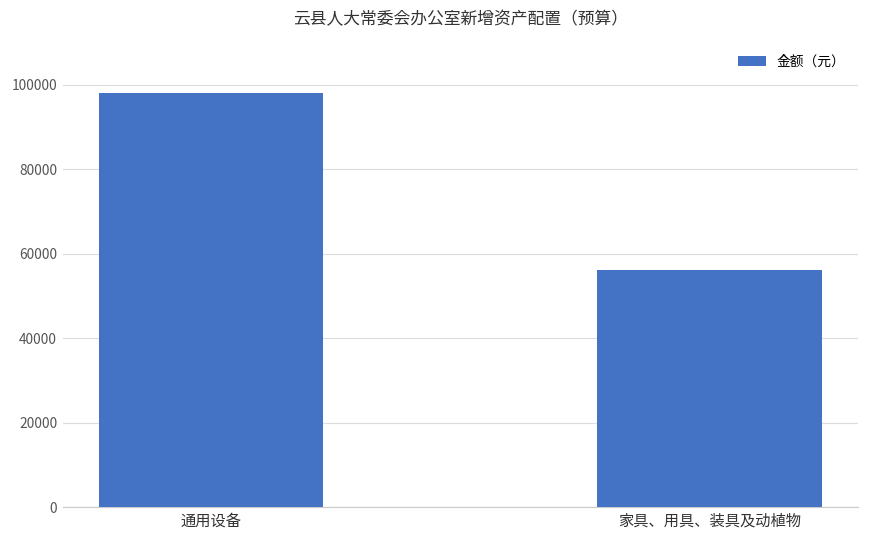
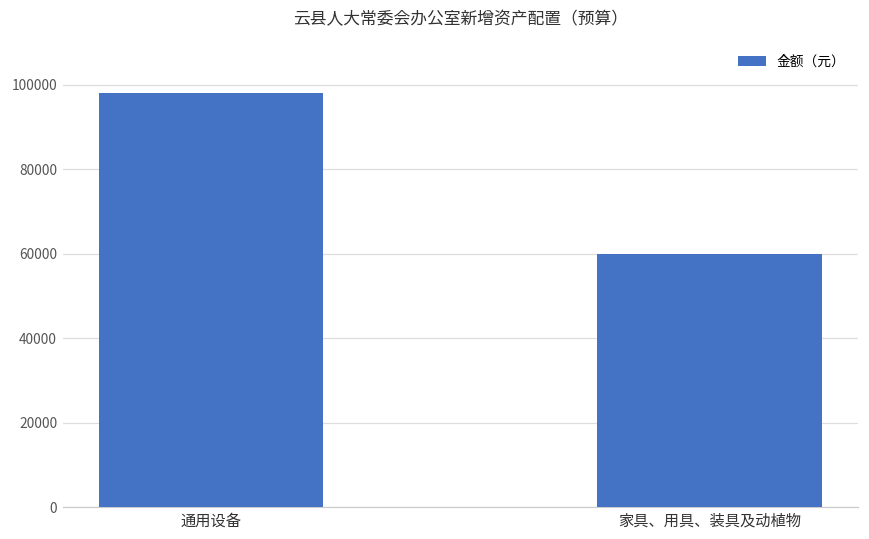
  {
    "通用设备": 98000,
-   "家具、用具、装具及动植物": 56000
+   "家具、用具、装具及动植物": 60000
  }
